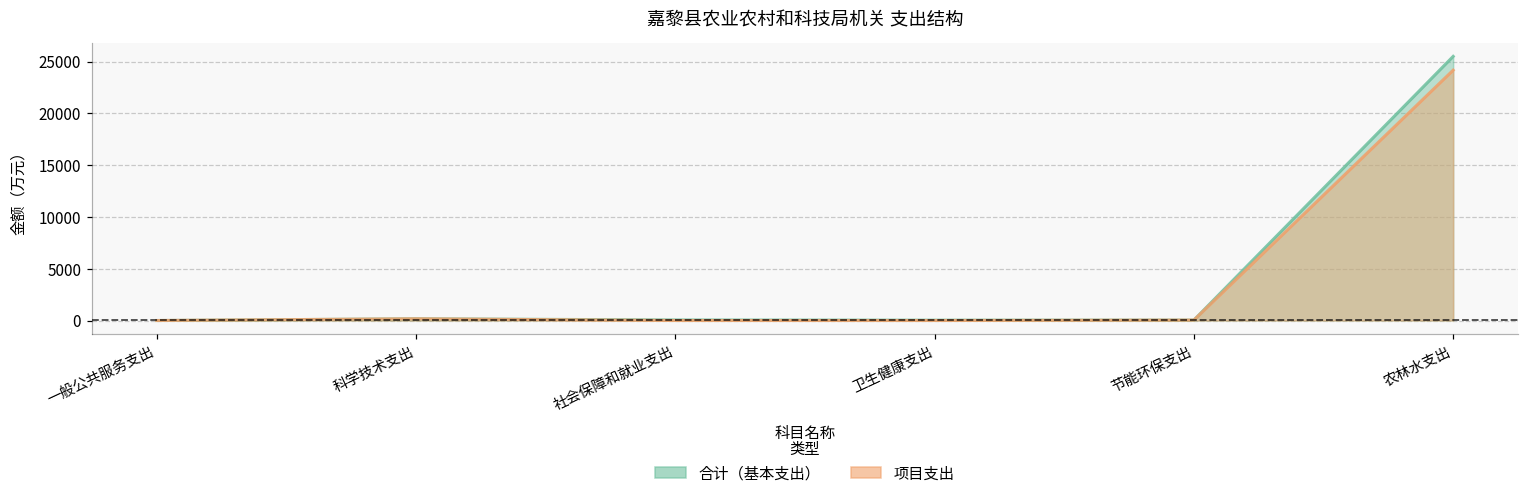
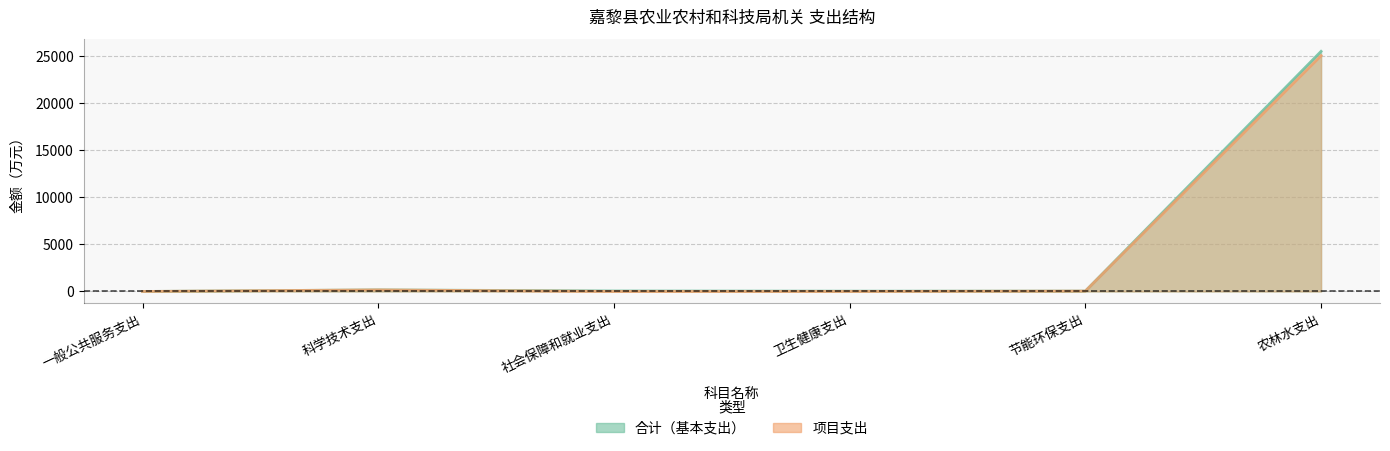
  {
    "合计（基本支出）": {
      "农林水支出": 25000
    },
    "项目支出": {
-     "农林水支出": 24000
+     "农林水支出": 25000
    }
  }
